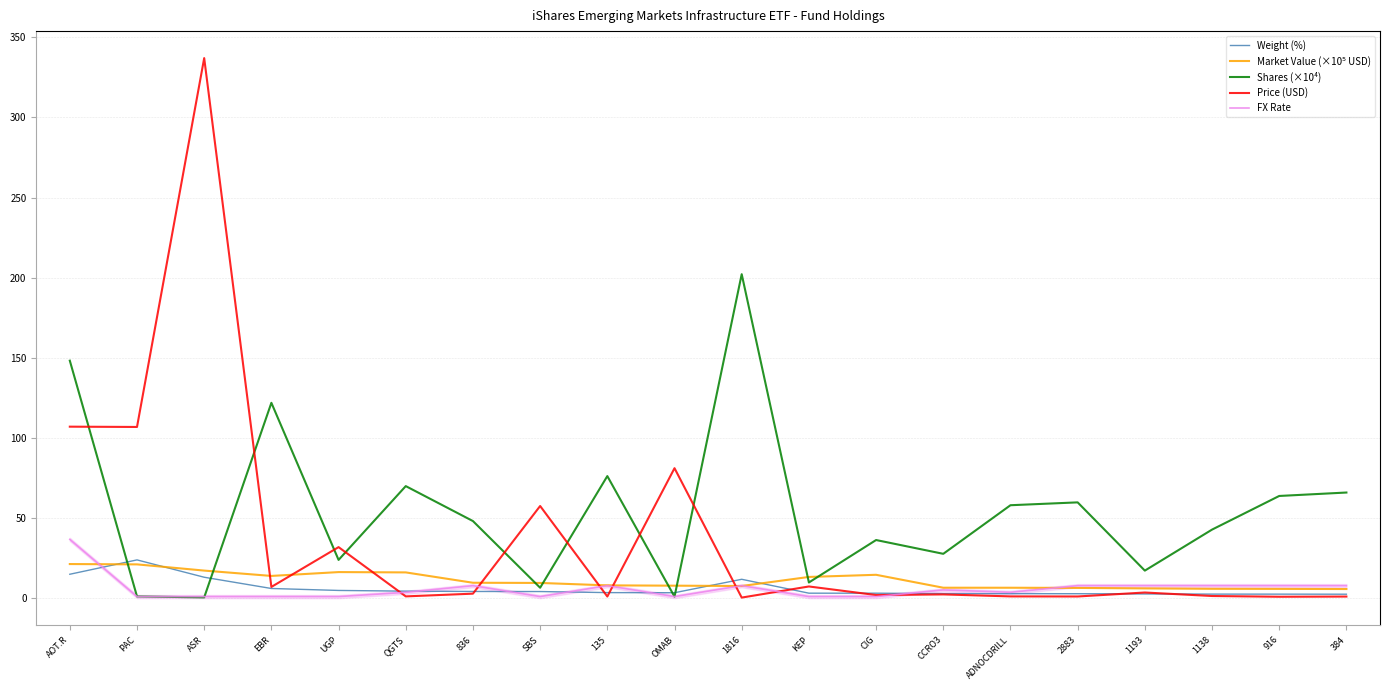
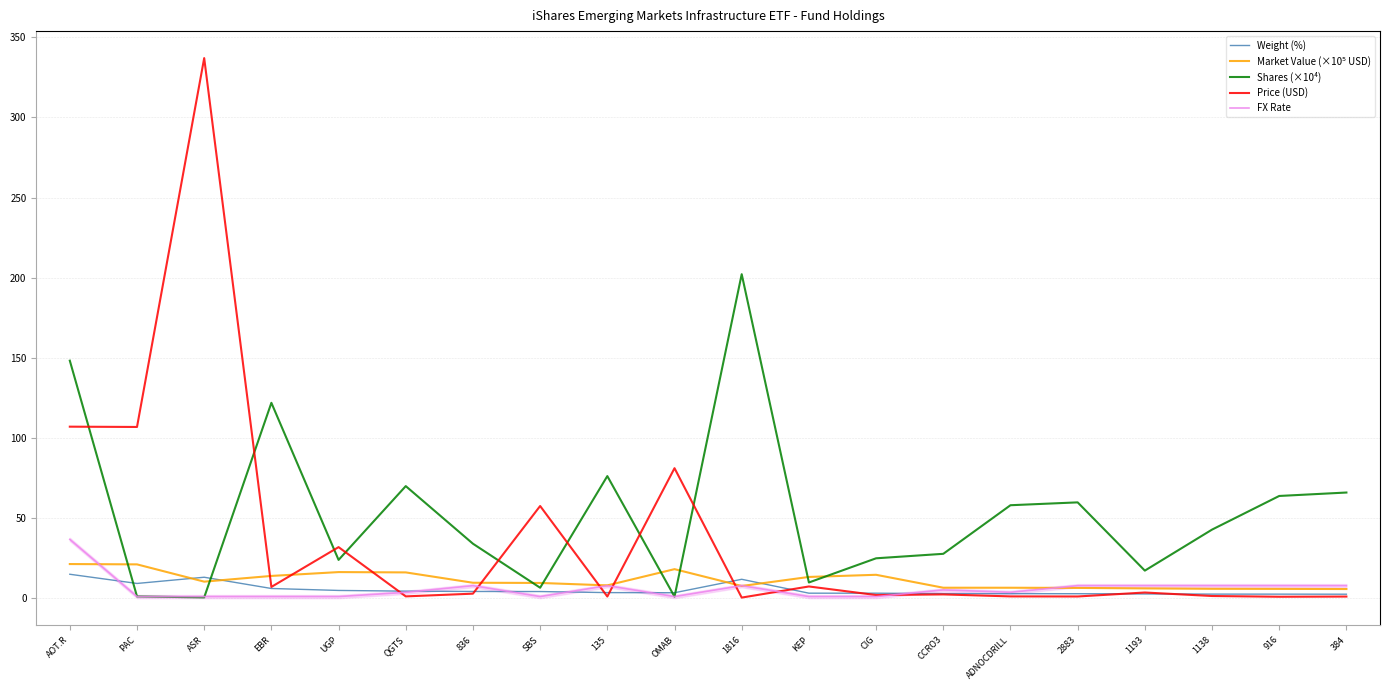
  {
    "Weight (%)": {
      "AOT.R": 15,
-     "PAC": 24,
+     "PAC": 9,
      "ASR": 13,
      "UGP": 5,
      "SBS": 4,
      "135": 3,
      "1816": 12,
      "2883": 3,
      "916": 3
    },
    "Market Value (×10⁵ USD)": {
      "AOT.R": 21,
      "PAC": 21,
-     "ASR": 17,
+     "ASR": 10,
      "EBR": 14,
      "UGP": 16,
      "QGTS": 16,
      "SBS": 10,
-     "OMAB": 8,
+     "OMAB": 18,
      "KEP": 13,
      "CIG": 15,
      "ADNOCDRILL": 7,
      "1193": 6,
      "1138": 6,
      "916": 6,
      "384": 6
    },
    "Shares (×10⁴)": {
      "AOT.R": 148,
      "EBR": 122,
      "UGP": 24,
      "QGTS": 70,
-     "836": 48,
+     "836": 34,
      "SBS": 7,
      "135": 76,
      "1816": 202,
      "KEP": 10,
-     "CIG": 36,
+     "CIG": 25,
      "CCRO3": 28,
      "ADNOCDRILL": 58,
      "2883": 60,
      "1193": 17,
      "1138": 43,
      "916": 64,
      "384": 66
    },
    "Price (USD)": {
      "AOT.R": 107,
      "PAC": 107,
      "ASR": 337,
      "UGP": 32,
      "QGTS": 1,
      "SBS": 58,
      "135": 1,
      "OMAB": 81,
      "1816": 0,
      "KEP": 7,
      "ADNOCDRILL": 1,
      "2883": 1,
      "916": 1
    }
  }
